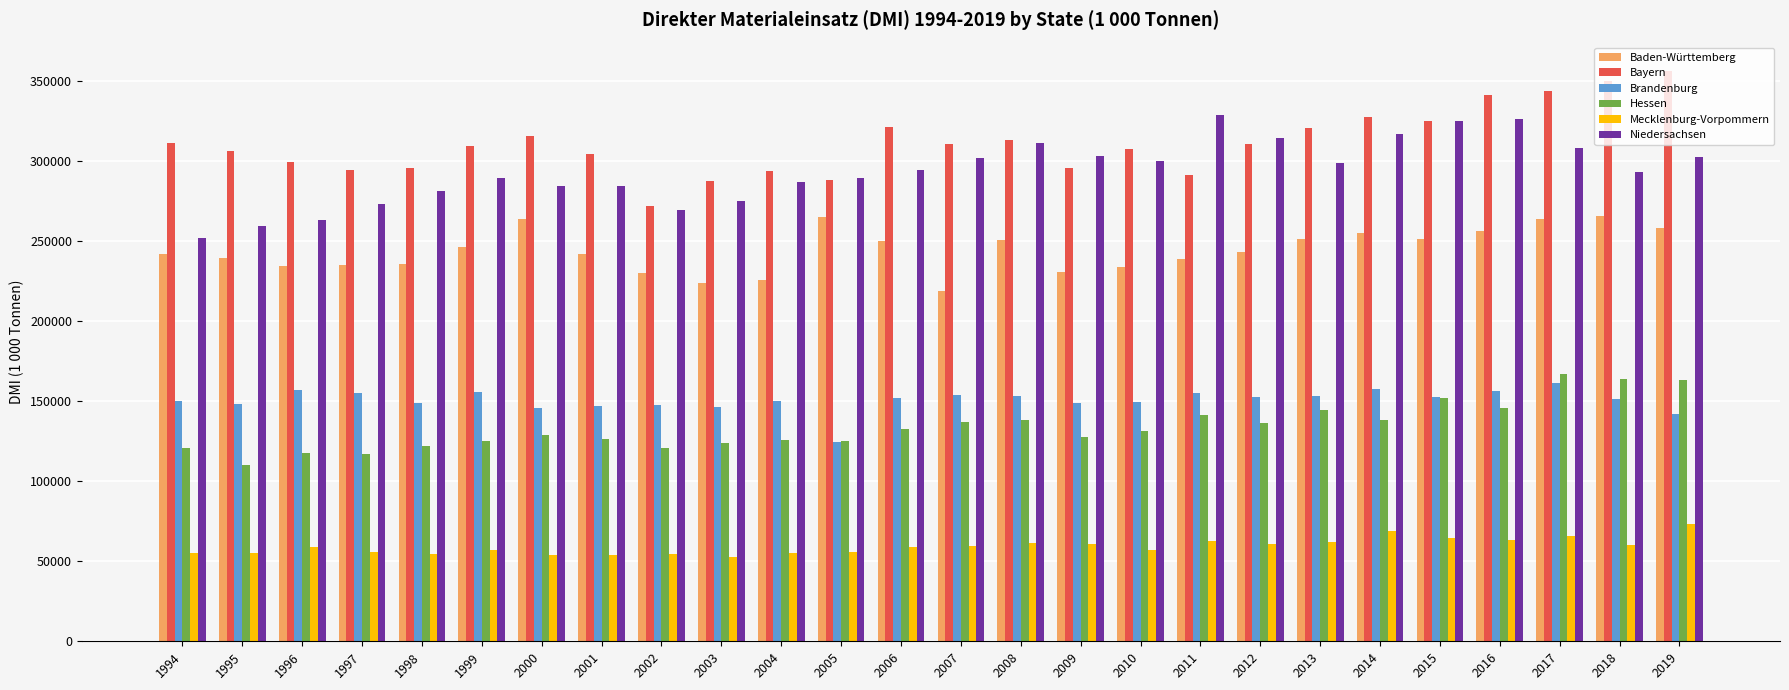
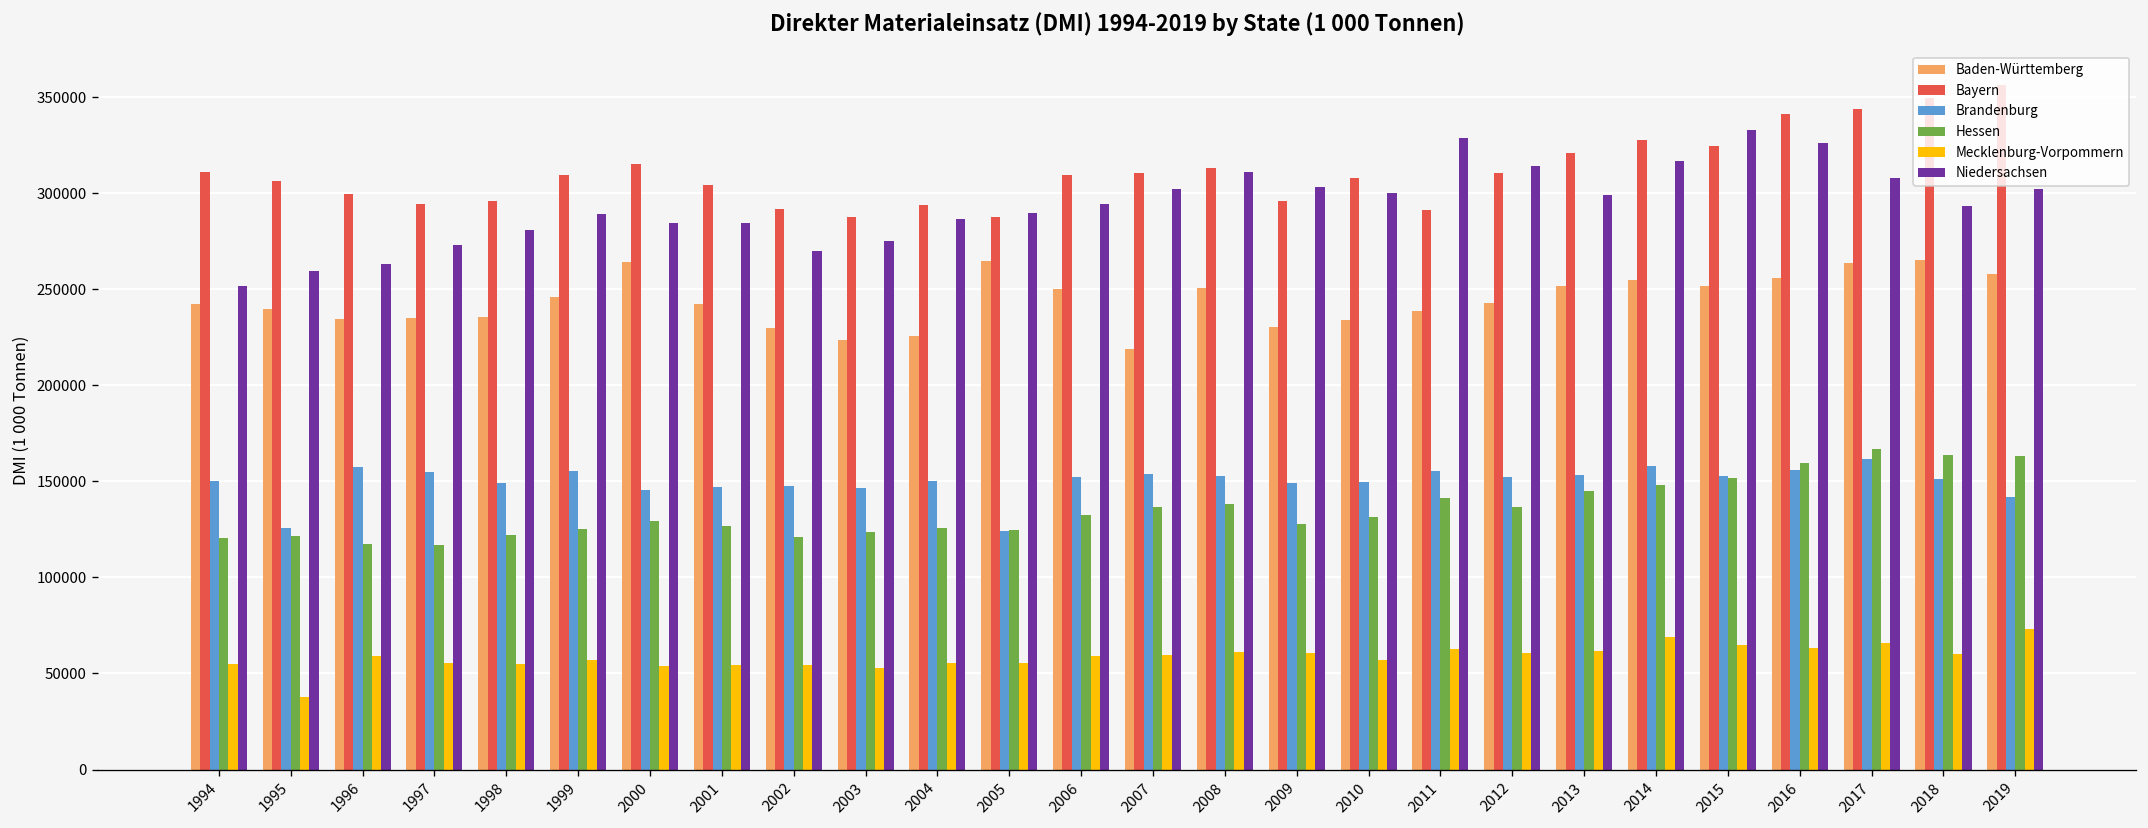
  {
    "Baden-Württemberg": {
      "1994": 242000,
      "1995": 240000,
      "1996": 234000,
      "1997": 235000,
      "1998": 236000,
      "1999": 246000,
      "2000": 264000,
      "2001": 242000,
      "2002": 230000,
      "2003": 224000,
      "2004": 226000,
      "2005": 265000,
      "2006": 250000,
      "2007": 219000,
      "2008": 251000,
      "2009": 231000,
      "2010": 234000,
      "2011": 239000,
      "2012": 243000,
      "2013": 252000,
      "2014": 255000,
      "2015": 251000,
      "2016": 256000,
      "2017": 264000,
      "2018": 265000,
      "2019": 258000
    },
    "Bayern": {
      "1994": 311000,
      "1995": 306000,
      "1996": 300000,
      "1997": 294000,
      "1998": 296000,
      "1999": 310000,
      "2000": 315000,
      "2001": 304000,
-     "2002": 272000,
+     "2002": 292000,
      "2003": 288000,
      "2004": 294000,
      "2005": 288000,
-     "2006": 321000,
+     "2006": 309000,
      "2007": 310000,
      "2008": 313000,
      "2009": 296000,
      "2010": 308000,
      "2011": 291000,
      "2012": 311000,
      "2013": 321000,
      "2014": 327000,
      "2015": 325000,
      "2016": 341000,
      "2017": 344000
    },
    "Brandenburg": {
      "1994": 150000,
-     "1995": 148000,
+     "1995": 126000,
      "1996": 157000,
      "1997": 155000,
      "1998": 149000,
      "1999": 156000,
      "2000": 146000,
      "2001": 147000,
      "2002": 148000,
      "2003": 146000,
      "2004": 150000,
      "2005": 124000,
      "2006": 152000,
      "2007": 154000,
      "2008": 153000,
      "2009": 149000,
      "2010": 149000,
      "2011": 155000,
      "2012": 152000,
      "2013": 153000,
      "2014": 158000,
      "2015": 153000,
      "2016": 156000,
      "2017": 161000,
      "2018": 151000,
      "2019": 142000
    },
    "Hessen": {
      "1994": 121000,
-     "1995": 110000,
+     "1995": 122000,
      "1996": 118000,
      "1997": 117000,
      "1998": 122000,
      "1999": 125000,
      "2000": 129000,
      "2001": 127000,
      "2002": 121000,
      "2003": 124000,
      "2004": 126000,
      "2005": 125000,
      "2006": 133000,
      "2007": 137000,
      "2008": 138000,
      "2009": 128000,
      "2010": 132000,
      "2011": 142000,
      "2012": 136000,
      "2013": 145000,
-     "2014": 138000,
+     "2014": 148000,
      "2015": 152000,
-     "2016": 145000,
+     "2016": 159000,
      "2017": 167000,
      "2018": 164000,
      "2019": 163000
    },
    "Mecklenburg-Vorpommern": {
      "1994": 55000,
-     "1995": 55000,
+     "1995": 38000,
      "1996": 59000,
      "1997": 56000,
      "1998": 55000,
      "1999": 57000,
      "2000": 54000,
      "2001": 54000,
      "2002": 54000,
      "2003": 53000,
      "2004": 55000,
      "2005": 56000,
      "2006": 59000,
      "2007": 60000,
      "2008": 61000,
      "2009": 61000,
      "2010": 57000,
      "2011": 63000,
      "2012": 61000,
      "2013": 62000,
      "2014": 69000,
      "2015": 65000,
      "2016": 63000,
      "2017": 66000,
      "2018": 60000,
      "2019": 73000
    },
    "Niedersachsen": {
      "1994": 252000,
      "1995": 259000,
      "1996": 263000,
      "1997": 273000,
      "1998": 281000,
      "1999": 289000,
      "2000": 285000,
      "2001": 285000,
      "2002": 270000,
      "2003": 275000,
      "2004": 287000,
      "2005": 290000,
      "2006": 294000,
      "2007": 302000,
      "2008": 311000,
      "2009": 303000,
      "2010": 300000,
      "2011": 328000,
      "2012": 314000,
      "2013": 299000,
      "2014": 317000,
-     "2015": 325000,
+     "2015": 333000,
      "2016": 326000,
      "2017": 308000,
      "2018": 293000,
      "2019": 302000
    }
  }
